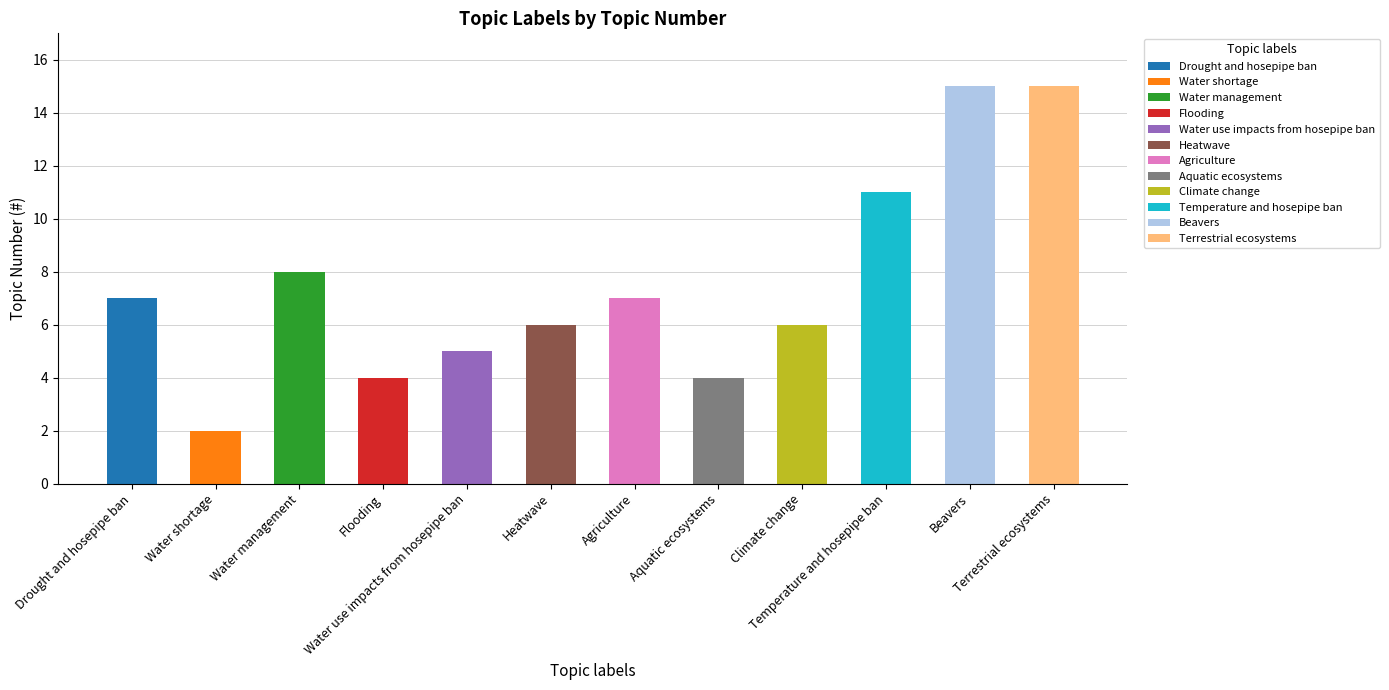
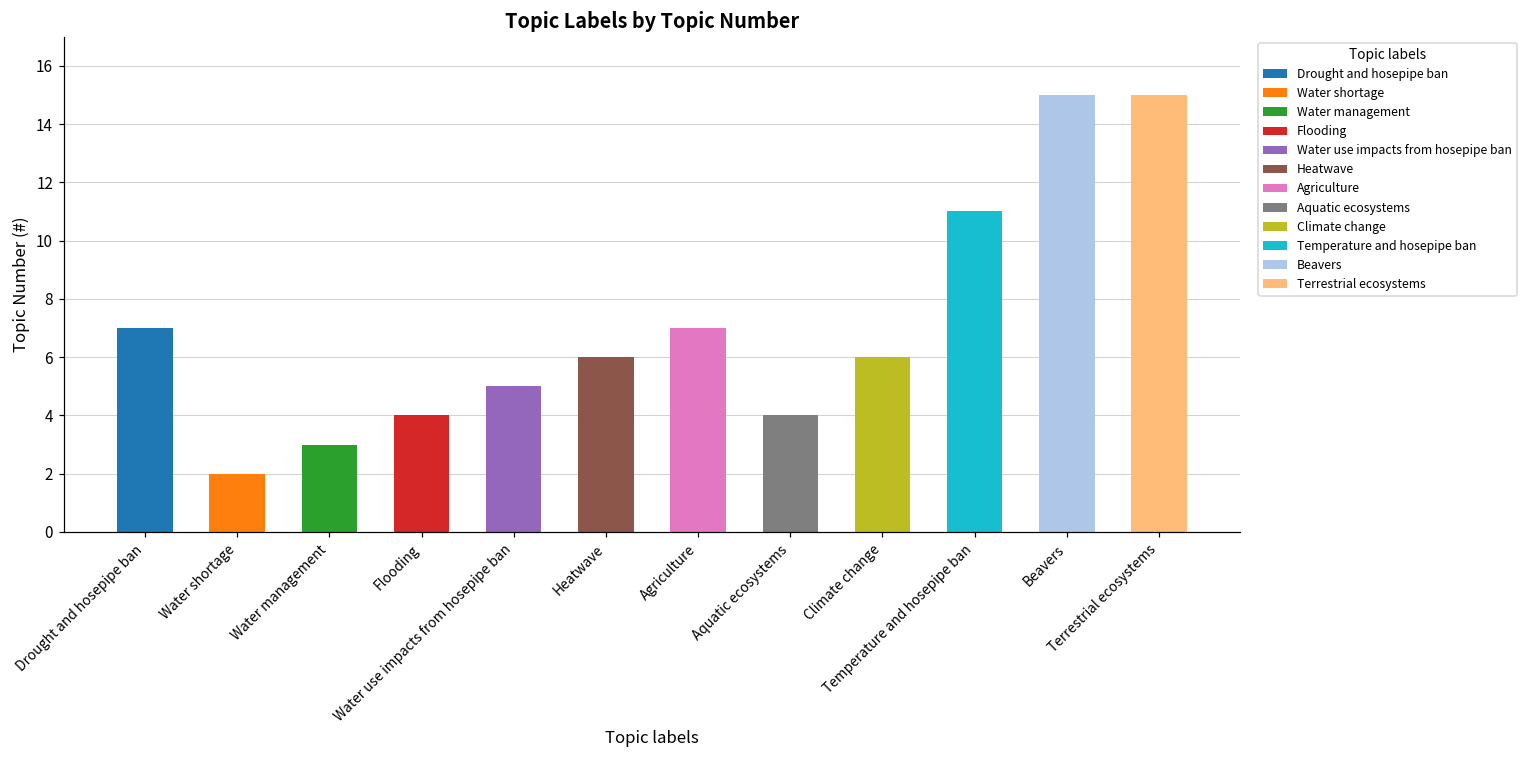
  {
    "Drought and hosepipe ban": 7,
    "Water shortage": 2,
-   "Water management": 8,
+   "Water management": 3,
    "Flooding": 4,
    "Water use impacts from hosepipe ban": 5,
    "Heatwave": 6,
    "Agriculture": 7,
    "Aquatic ecosystems": 4,
    "Climate change": 6,
    "Temperature and hosepipe ban": 11,
    "Beavers": 15,
    "Terrestrial ecosystems": 15
  }
